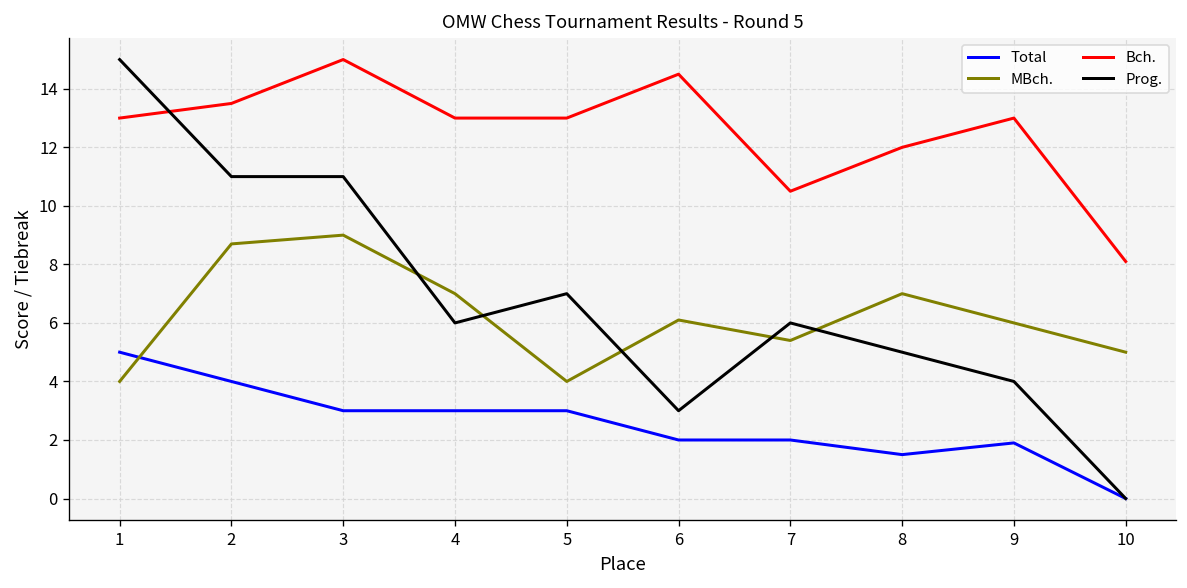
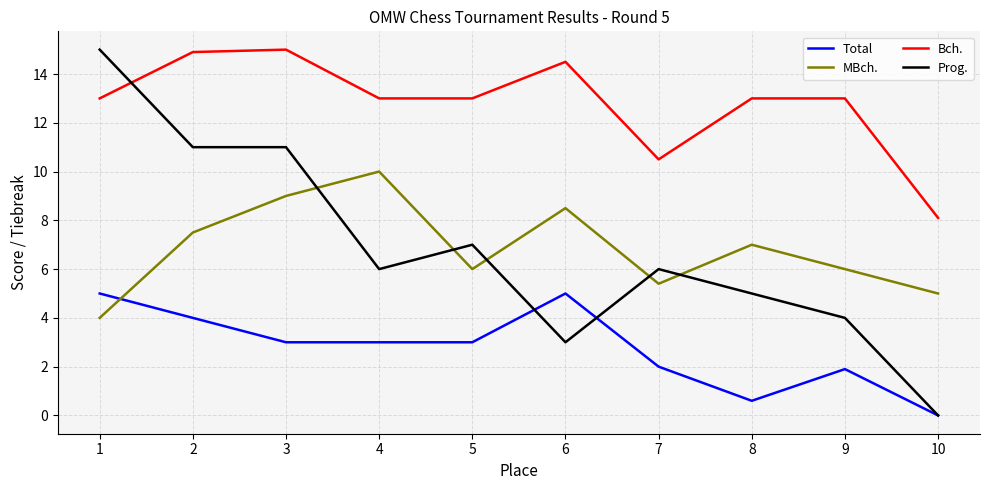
  {
    "Total": {
      "1": 5.0,
      "2": 4.0,
      "3": 3.0,
      "4": 3.0,
      "5": 3.0,
-     "6": 2,
+     "6": 5,
      "7": 2.0,
-     "8": 1.5,
+     "8": 0.6,
      "9": 1.9
    },
    "MBch.": {
      "1": 4.0,
-     "2": 8.7,
+     "2": 7.5,
      "3": 9.0,
-     "4": 7,
-     "5": 4,
-     "6": 6.1,
+     "4": 10,
+     "5": 6,
+     "6": 8.5,
      "7": 5.4,
      "8": 7.0,
      "9": 6.0,
      "10": 5.0
    },
    "Bch.": {
      "1": 13.0,
-     "2": 13.5,
+     "2": 14.9,
      "3": 15.0,
      "4": 13.0,
      "5": 13.0,
      "6": 14.5,
      "7": 10.5,
-     "8": 12,
+     "8": 13,
      "9": 13.0,
      "10": 8.1
    },
    "Prog.": {
      "1": 15.0,
      "2": 11.0,
      "3": 11.0,
      "4": 6.0,
      "5": 7.0,
      "6": 3.0,
      "7": 6.0,
      "8": 5.0,
      "9": 4.0
    }
  }
